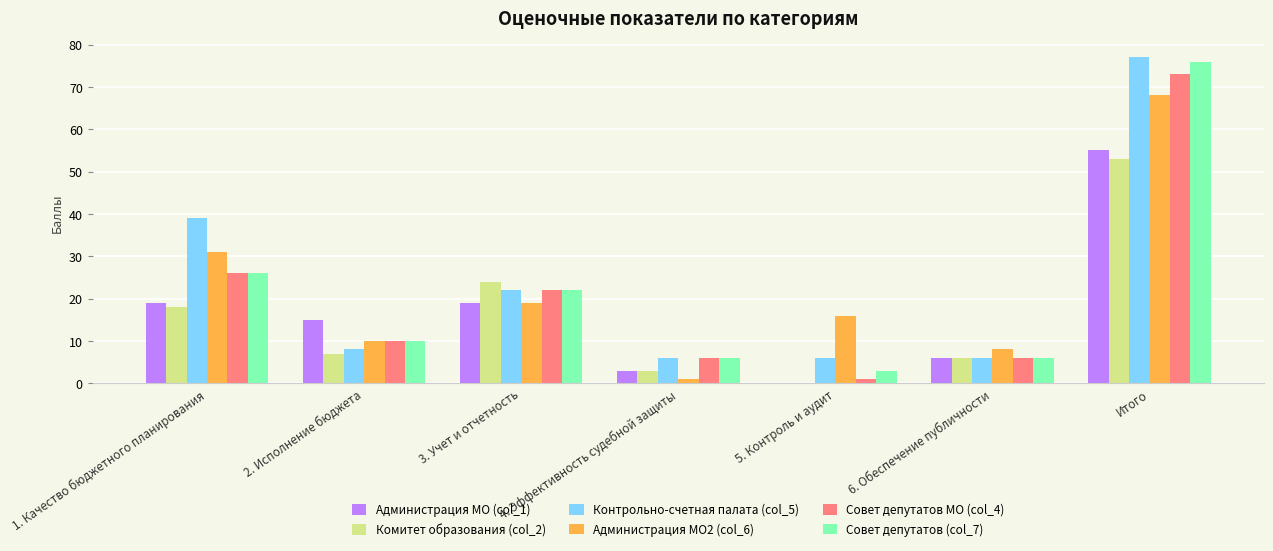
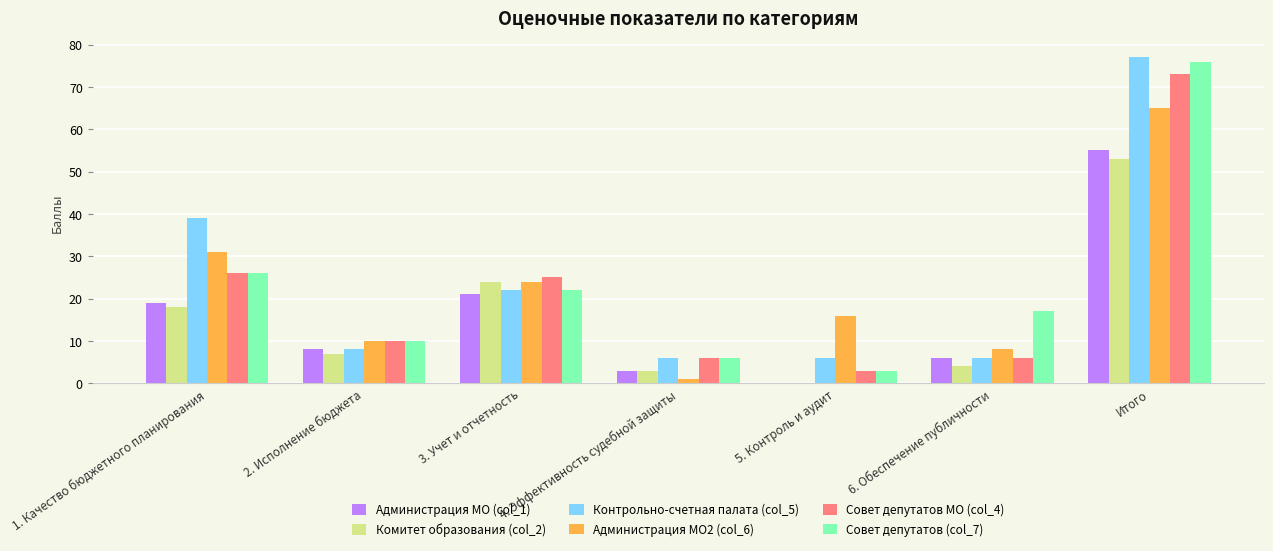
  {
    "Администрация МО (col_1)": {
      "1. Качество бюджетного планирования": 19,
-     "2. Исполнение бюджета": 15,
-     "3. Учет и отчетность": 19,
+     "2. Исполнение бюджета": 8,
+     "3. Учет и отчетность": 21,
      "4. Эффективность судебной защиты": 3,
      "5. Контроль и аудит": 0,
      "6. Обеспечение публичности": 6,
      "Итого": 55
    },
    "Комитет образования (col_2)": {
      "1. Качество бюджетного планирования": 18,
      "2. Исполнение бюджета": 7,
      "3. Учет и отчетность": 24,
      "4. Эффективность судебной защиты": 3,
      "5. Контроль и аудит": 0,
-     "6. Обеспечение публичности": 6,
+     "6. Обеспечение публичности": 4,
      "Итого": 53
    },
    "Контрольно-счетная палата (col_5)": {
      "1. Качество бюджетного планирования": 39,
      "2. Исполнение бюджета": 8,
      "3. Учет и отчетность": 22,
      "4. Эффективность судебной защиты": 6,
      "5. Контроль и аудит": 6,
      "6. Обеспечение публичности": 6,
      "Итого": 77
    },
    "Администрация МО2 (col_6)": {
      "1. Качество бюджетного планирования": 31,
      "2. Исполнение бюджета": 10,
-     "3. Учет и отчетность": 19,
+     "3. Учет и отчетность": 24,
      "4. Эффективность судебной защиты": 1,
      "5. Контроль и аудит": 16,
      "6. Обеспечение публичности": 8,
-     "Итого": 68
+     "Итого": 65
    },
    "Совет депутатов МО (col_4)": {
      "1. Качество бюджетного планирования": 26,
      "2. Исполнение бюджета": 10,
-     "3. Учет и отчетность": 22,
+     "3. Учет и отчетность": 25,
      "4. Эффективность судебной защиты": 6,
-     "5. Контроль и аудит": 1,
+     "5. Контроль и аудит": 3,
      "6. Обеспечение публичности": 6,
      "Итого": 73
    },
    "Совет депутатов (col_7)": {
      "1. Качество бюджетного планирования": 26,
      "2. Исполнение бюджета": 10,
      "3. Учет и отчетность": 22,
      "4. Эффективность судебной защиты": 6,
      "5. Контроль и аудит": 3,
-     "6. Обеспечение публичности": 6,
+     "6. Обеспечение публичности": 17,
      "Итого": 76
    }
  }
